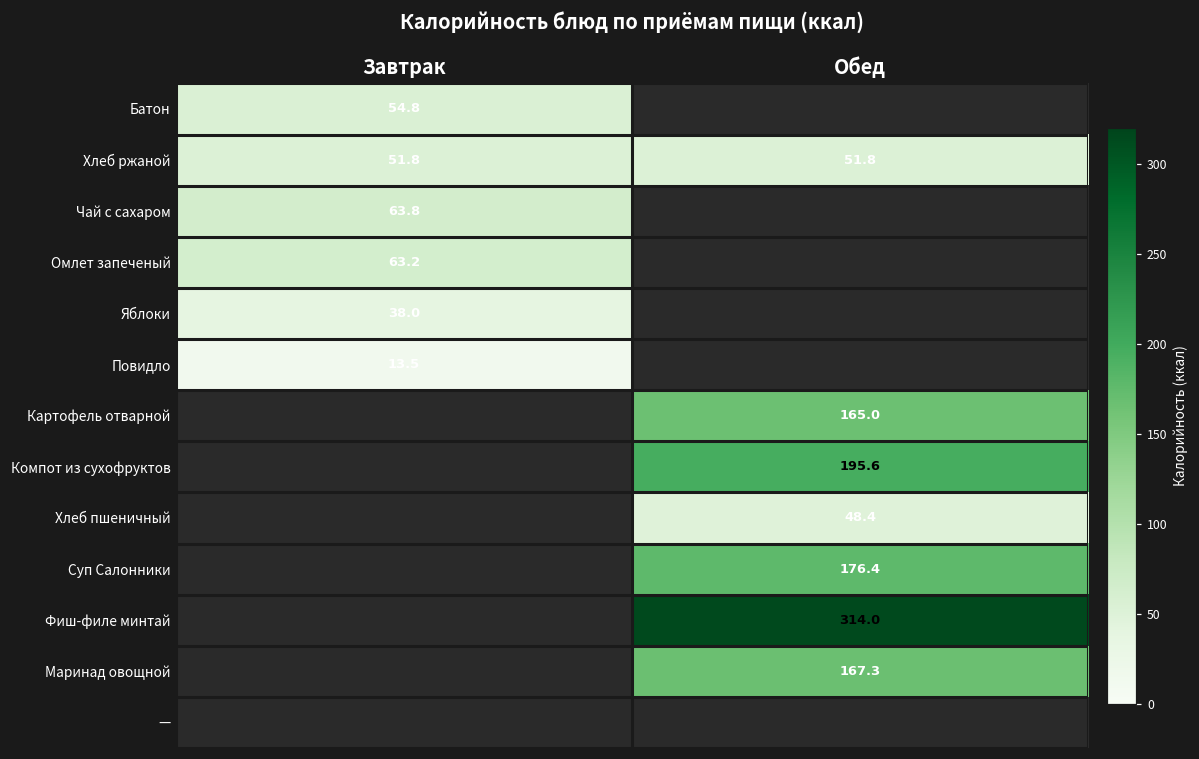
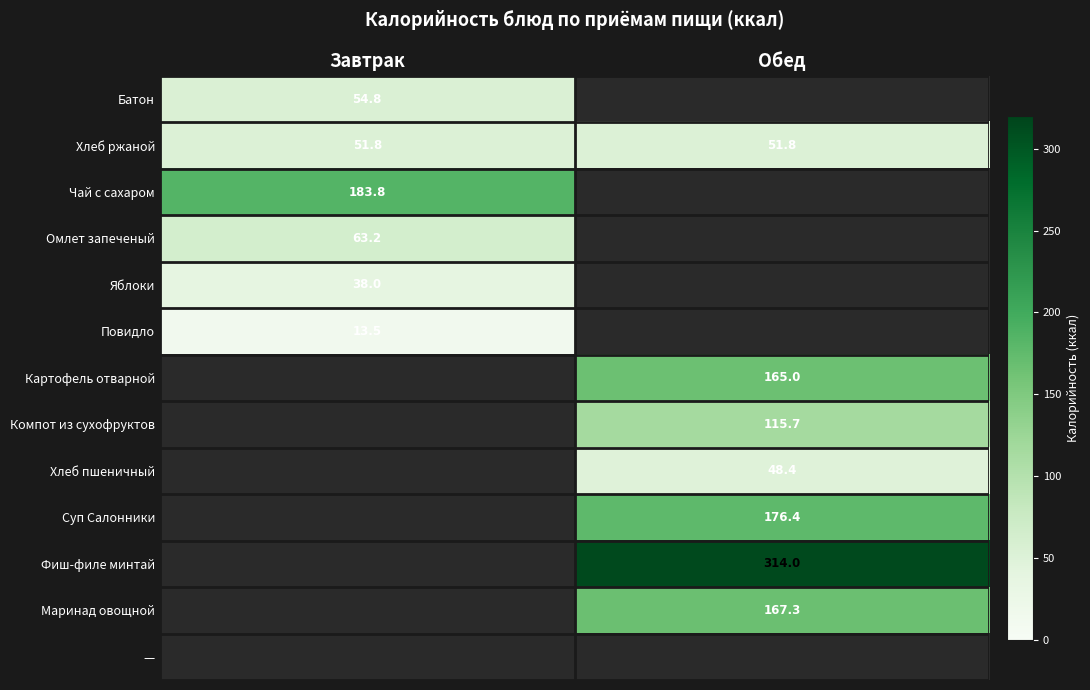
  {
    "Чай с сахаром": {
-     "Завтрак": 63.8
+     "Завтрак": 183.8
    },
    "Омлет запеченый": {
      "Завтрак": 63.2
    },
    "Картофель отварной": {
      "Обед": 165.0
    },
    "Компот из сухофруктов": {
-     "Обед": 195.6
+     "Обед": 115.7
    },
    "Суп Салонники": {
      "Обед": 176.4
    },
    "Фиш-филе минтай": {
      "Обед": 314.0
    },
    "Маринад овощной": {
      "Обед": 167.3
    }
  }
